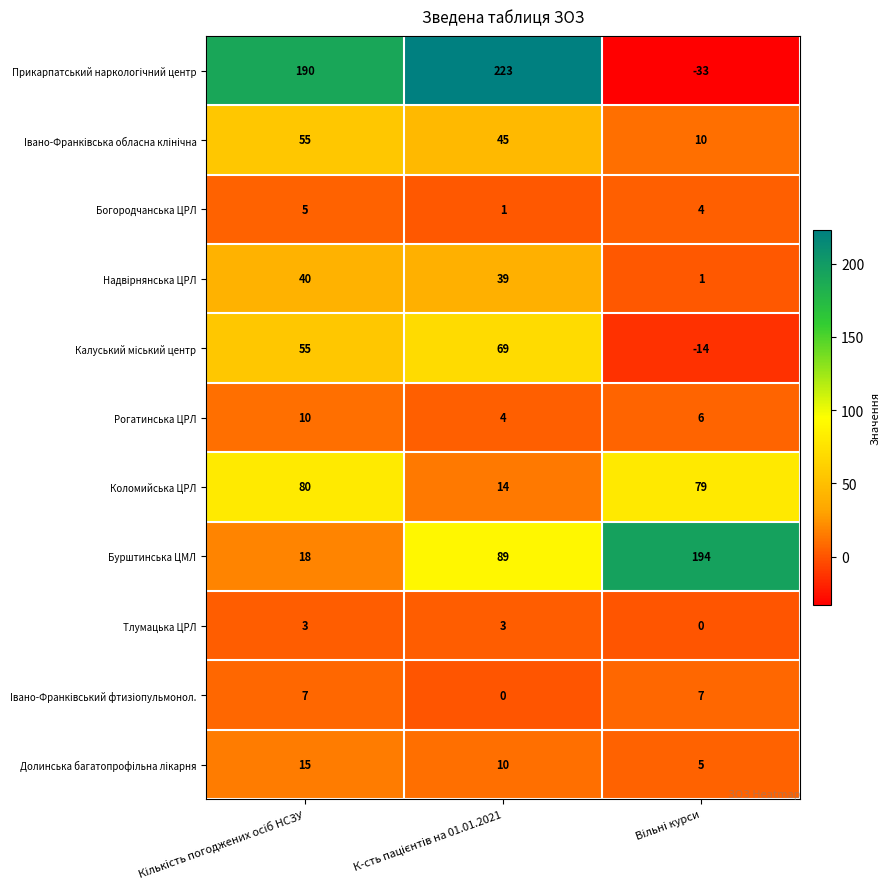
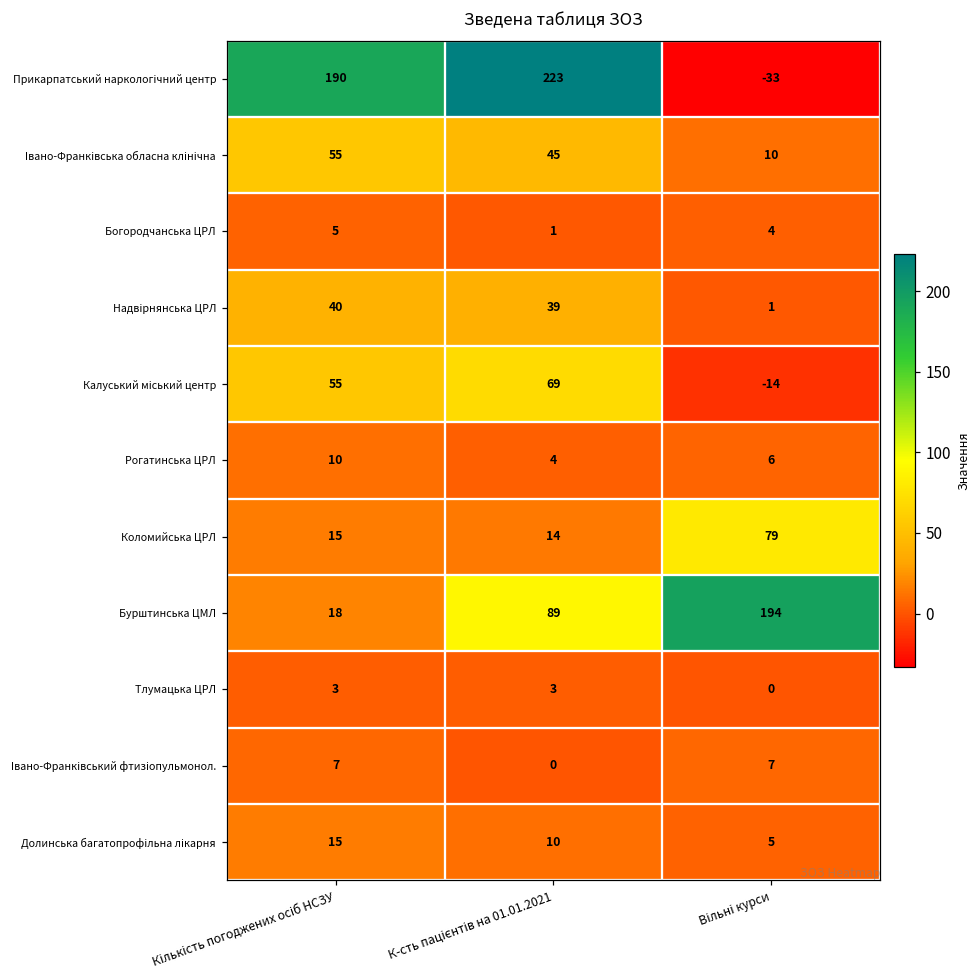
  {
    "Прикарпатський наркологічний центр": {
      "Кількість погоджених осіб НСЗУ": 190,
      "К-сть пацієнтів на 01.01.2021": 223,
      "Вільні курси": -33
    },
    "Івано-Франківська обласна клінічна": {
      "Кількість погоджених осіб НСЗУ": 55,
      "К-сть пацієнтів на 01.01.2021": 45,
      "Вільні курси": 10
    },
    "Богородчанська ЦРЛ": {
      "Кількість погоджених осіб НСЗУ": 5,
      "К-сть пацієнтів на 01.01.2021": 1,
      "Вільні курси": 4
    },
    "Надвірнянська ЦРЛ": {
      "Кількість погоджених осіб НСЗУ": 40,
      "К-сть пацієнтів на 01.01.2021": 39,
      "Вільні курси": 1
    },
    "Калуський міський центр": {
      "Кількість погоджених осіб НСЗУ": 55,
      "К-сть пацієнтів на 01.01.2021": 69,
      "Вільні курси": -14
    },
    "Рогатинська ЦРЛ": {
      "Кількість погоджених осіб НСЗУ": 10,
      "К-сть пацієнтів на 01.01.2021": 4,
      "Вільні курси": 6
    },
    "Коломийська ЦРЛ": {
-     "Кількість погоджених осіб НСЗУ": 80,
+     "Кількість погоджених осіб НСЗУ": 15,
      "К-сть пацієнтів на 01.01.2021": 14,
      "Вільні курси": 79
    },
    "Бурштинська ЦМЛ": {
      "Кількість погоджених осіб НСЗУ": 18,
      "К-сть пацієнтів на 01.01.2021": 89,
      "Вільні курси": 194
    },
    "Тлумацька ЦРЛ": {
      "Кількість погоджених осіб НСЗУ": 3,
      "К-сть пацієнтів на 01.01.2021": 3,
      "Вільні курси": 0
    },
    "Івано-Франківський фтизіопульмонол.": {
      "Кількість погоджених осіб НСЗУ": 7,
      "К-сть пацієнтів на 01.01.2021": 0,
      "Вільні курси": 7
    },
    "Долинська багатопрофільна лікарня": {
      "Кількість погоджених осіб НСЗУ": 15,
      "К-сть пацієнтів на 01.01.2021": 10
    }
  }
